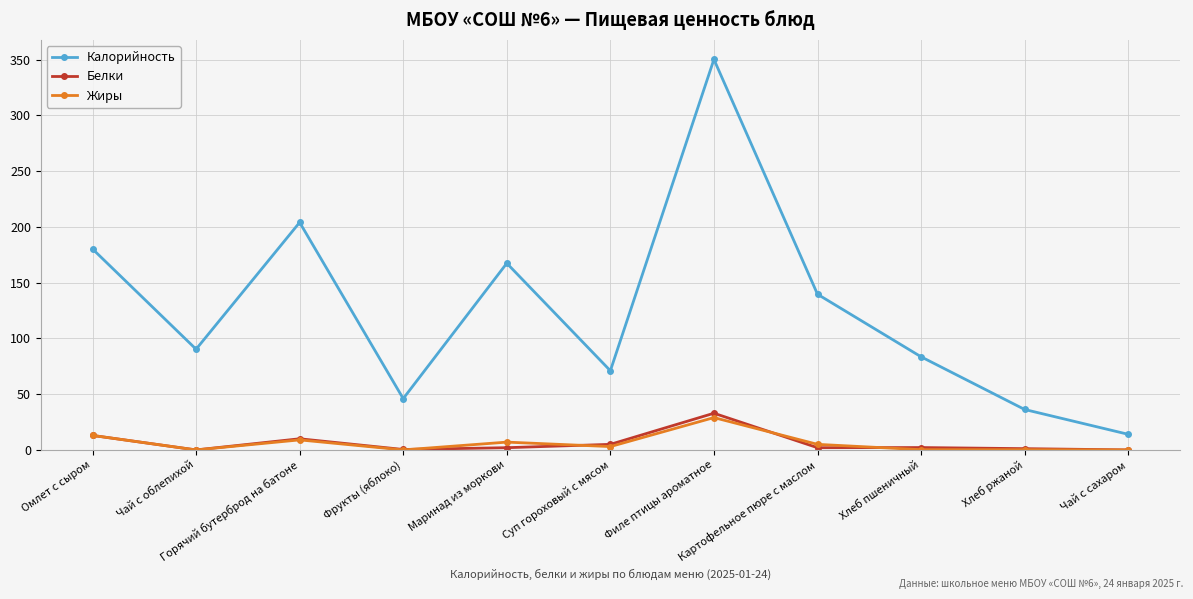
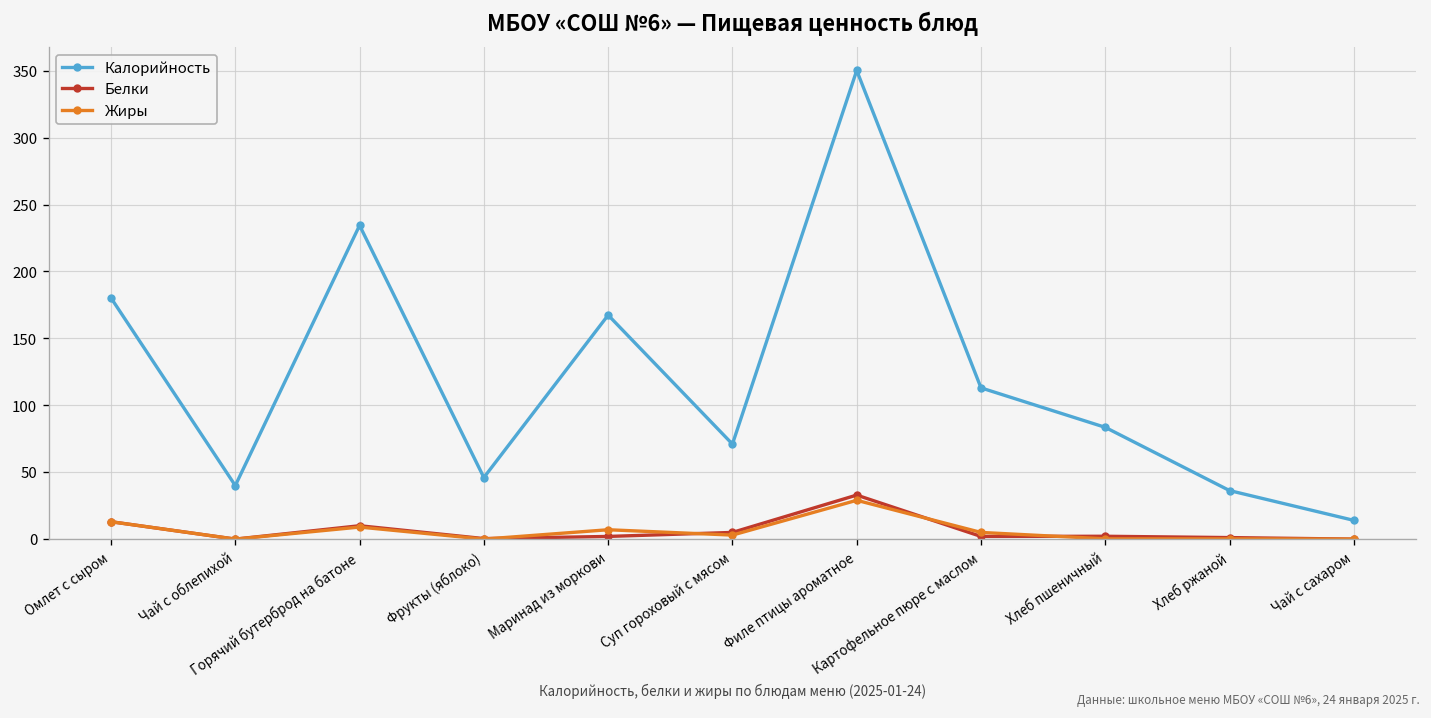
  {
    "Калорийность": {
      "Омлет с сыром": 180,
-     "Чай с облепихой": 90,
-     "Горячий бутерброд на батоне": 204,
+     "Чай с облепихой": 40,
+     "Горячий бутерброд на батоне": 234,
      "Фрукты (яблоко)": 46,
      "Маринад из моркови": 167,
      "Суп гороховый с мясом": 71,
      "Филе птицы ароматное": 350,
-     "Картофельное пюре с маслом": 140,
+     "Картофельное пюре с маслом": 113,
      "Хлеб пшеничный": 84,
      "Хлеб ржаной": 36,
      "Чай с сахаром": 14
    },
    "Белки": {
      "Маринад из моркови": 2,
      "Филе птицы ароматное": 33,
      "Картофельное пюре с маслом": 2
    },
    "Жиры": {
      "Маринад из моркови": 7,
      "Филе птицы ароматное": 29,
      "Картофельное пюре с маслом": 5
    }
  }
